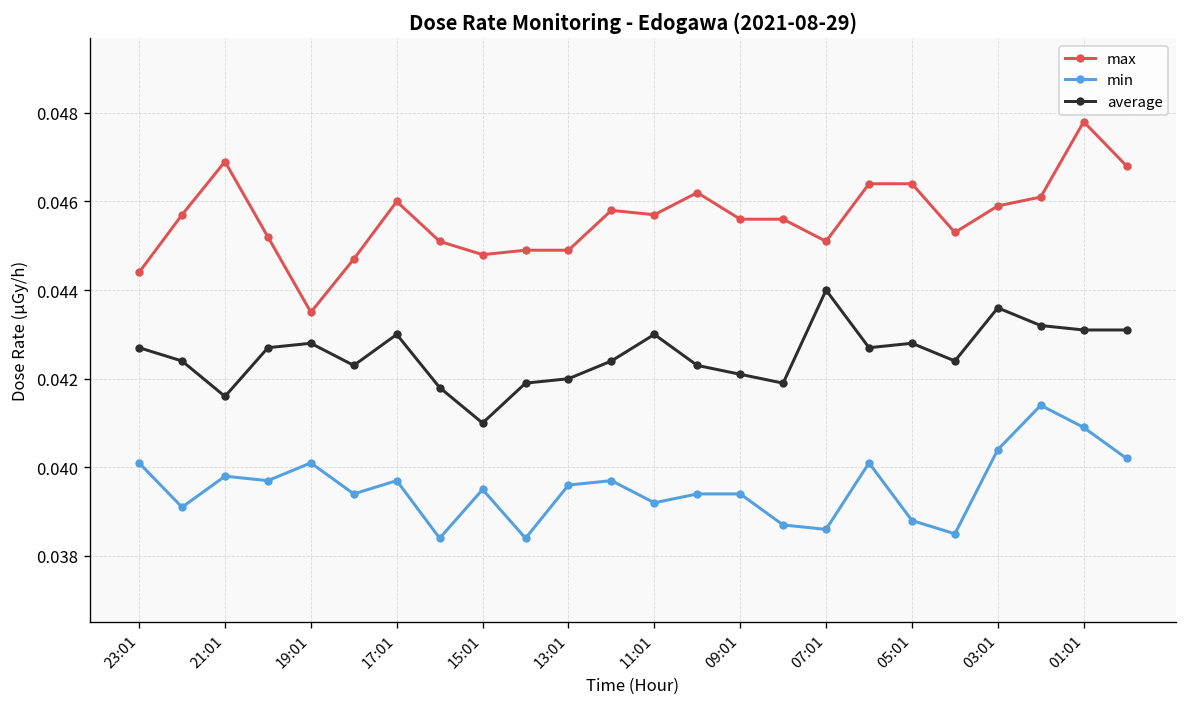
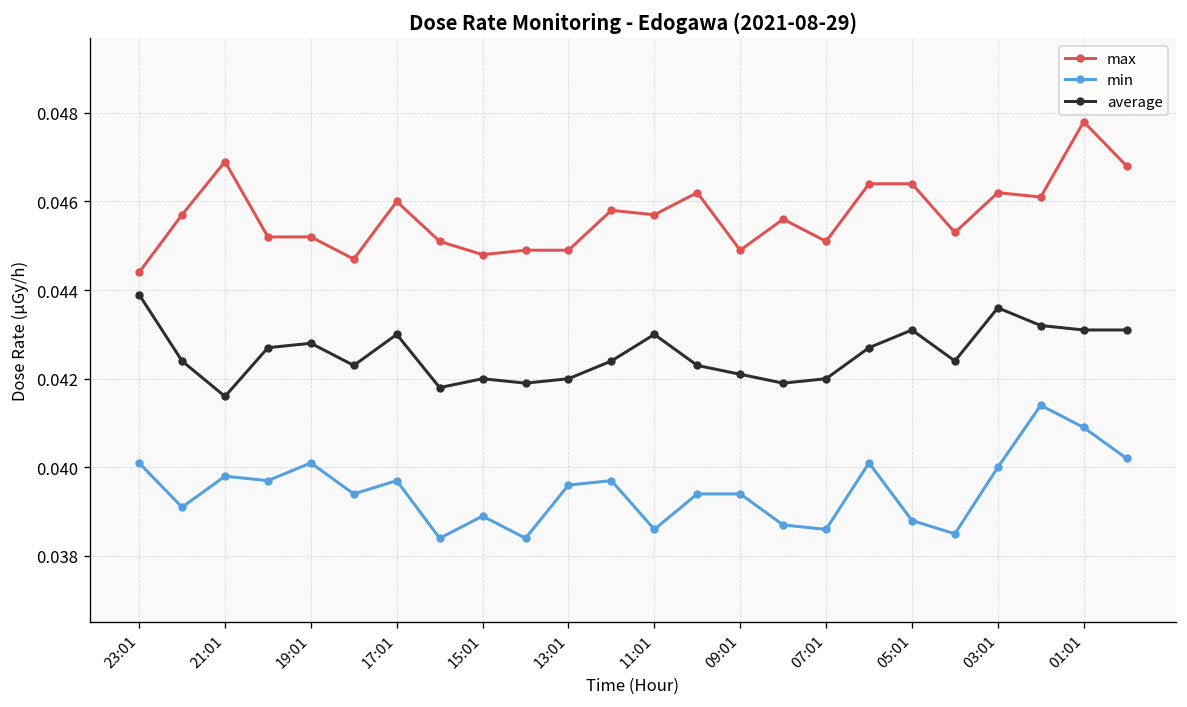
  {
    "max": {
      "23:01": 0.0444,
      "21:01": 0.0469,
-     "19:01": 0.0435,
+     "19:01": 0.0452,
      "17:01": 0.0460,
      "15:01": 0.0448,
      "13:01": 0.0449,
      "11:01": 0.0457,
-     "09:01": 0.0456,
+     "09:01": 0.0449,
      "07:01": 0.0451,
      "05:01": 0.0464,
-     "03:01": 0.0459,
+     "03:01": 0.0462,
      "01:01": 0.0478
    },
    "min": {
      "23:01": 0.0401,
      "21:01": 0.0398,
      "19:01": 0.0401,
      "17:01": 0.0397,
-     "15:01": 0.0395,
+     "15:01": 0.0389,
      "13:01": 0.0396,
-     "11:01": 0.0392,
+     "11:01": 0.0386,
      "09:01": 0.0394,
      "07:01": 0.0386,
      "05:01": 0.0388,
-     "03:01": 0.0404,
+     "03:01": 0.0400,
      "01:01": 0.0409
    },
    "average": {
-     "23:01": 0.0427,
+     "23:01": 0.0439,
      "21:01": 0.0416,
      "19:01": 0.0428,
      "17:01": 0.0430,
-     "15:01": 0.041,
+     "15:01": 0.042,
      "13:01": 0.0420,
      "11:01": 0.0430,
      "09:01": 0.0421,
-     "07:01": 0.044,
-     "05:01": 0.0428,
+     "07:01": 0.042,
+     "05:01": 0.0431,
      "03:01": 0.0436,
      "01:01": 0.0431
    }
  }
